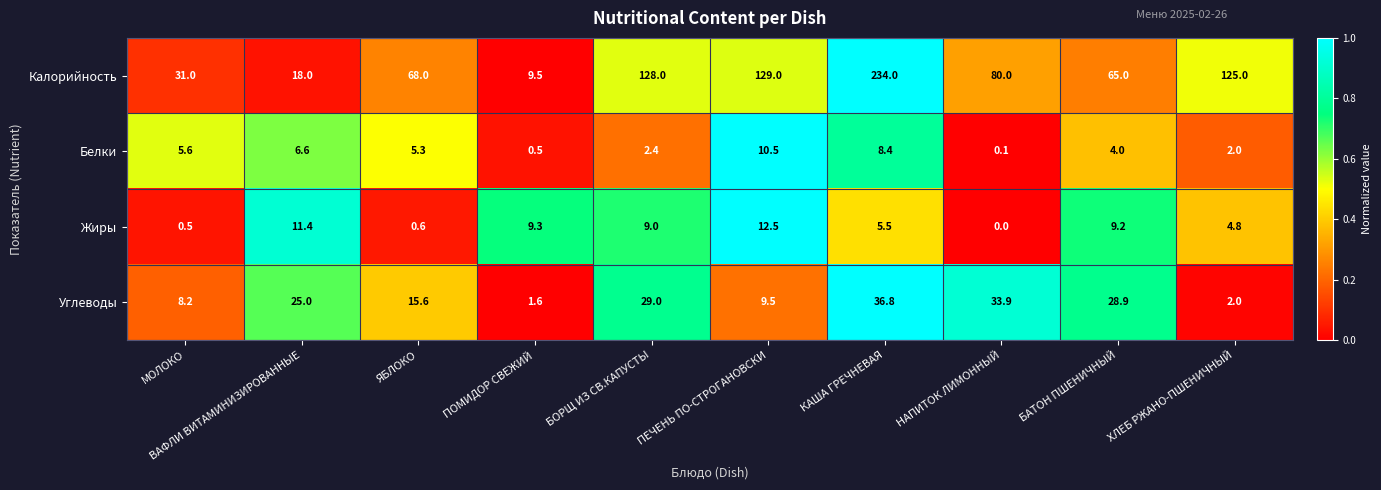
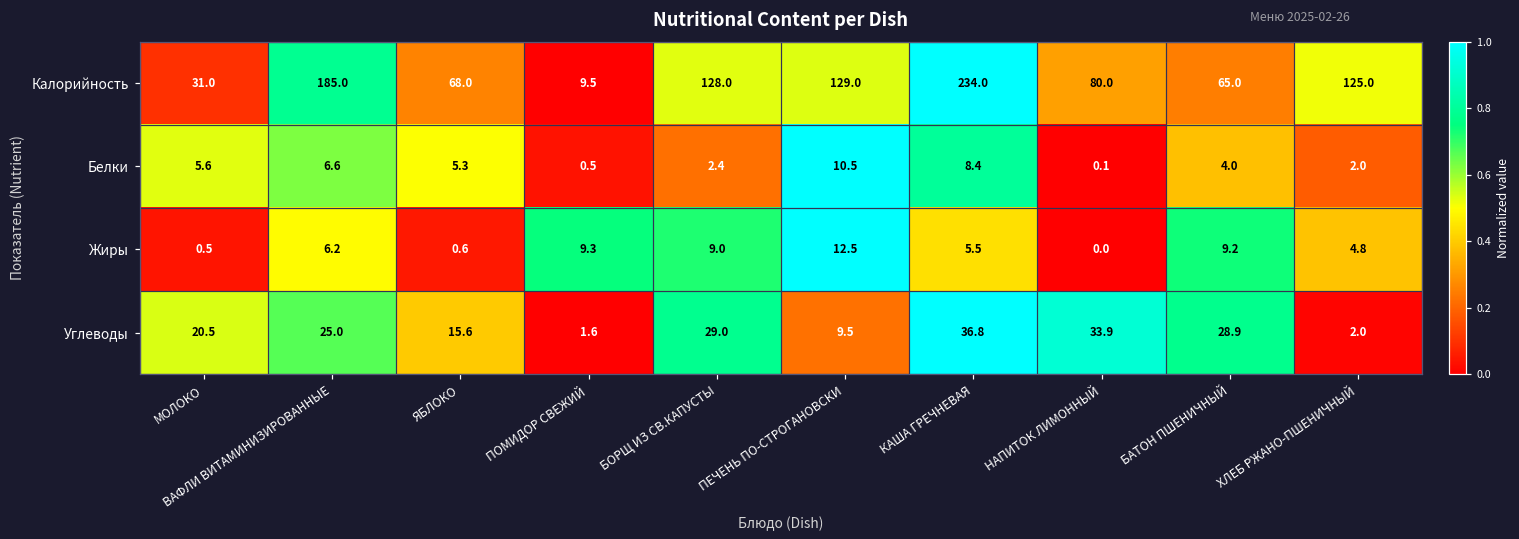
  {
    "Калорийность": {
      "МОЛОКО": 31.0,
-     "ВАФЛИ ВИТАМИНИЗИРОВАННЫЕ": 18.0,
+     "ВАФЛИ ВИТАМИНИЗИРОВАННЫЕ": 185.0,
      "ЯБЛОКО": 68.0,
      "ПОМИДОР СВЕЖИЙ": 9.5,
      "БОРЩ ИЗ СВ.КАПУСТЫ": 128.0,
      "ПЕЧЕНЬ ПО-СТРОГАНОВСКИ": 129.0,
      "КАША ГРЕЧНЕВАЯ": 234.0,
      "НАПИТОК ЛИМОННЫЙ": 80.0,
      "БАТОН ПШЕНИЧНЫЙ": 65.0,
      "ХЛЕБ РЖАНО-ПШЕНИЧНЫЙ": 125.0
    },
    "Белки": {
      "МОЛОКО": 5.6,
      "ВАФЛИ ВИТАМИНИЗИРОВАННЫЕ": 6.6,
      "ЯБЛОКО": 5.3,
      "ПОМИДОР СВЕЖИЙ": 0.5,
      "БОРЩ ИЗ СВ.КАПУСТЫ": 2.4,
      "ПЕЧЕНЬ ПО-СТРОГАНОВСКИ": 10.5,
      "КАША ГРЕЧНЕВАЯ": 8.4,
      "НАПИТОК ЛИМОННЫЙ": 0.1,
      "БАТОН ПШЕНИЧНЫЙ": 4.0,
      "ХЛЕБ РЖАНО-ПШЕНИЧНЫЙ": 2.0
    },
    "Жиры": {
      "МОЛОКО": 0.5,
-     "ВАФЛИ ВИТАМИНИЗИРОВАННЫЕ": 11.4,
+     "ВАФЛИ ВИТАМИНИЗИРОВАННЫЕ": 6.2,
      "ЯБЛОКО": 0.6,
      "ПОМИДОР СВЕЖИЙ": 9.3,
      "БОРЩ ИЗ СВ.КАПУСТЫ": 9.0,
      "ПЕЧЕНЬ ПО-СТРОГАНОВСКИ": 12.5,
      "КАША ГРЕЧНЕВАЯ": 5.5,
      "НАПИТОК ЛИМОННЫЙ": 0.0,
      "БАТОН ПШЕНИЧНЫЙ": 9.2,
      "ХЛЕБ РЖАНО-ПШЕНИЧНЫЙ": 4.8
    },
    "Углеводы": {
-     "МОЛОКО": 8.2,
+     "МОЛОКО": 20.5,
      "ВАФЛИ ВИТАМИНИЗИРОВАННЫЕ": 25.0,
      "ЯБЛОКО": 15.6,
      "ПОМИДОР СВЕЖИЙ": 1.6,
      "БОРЩ ИЗ СВ.КАПУСТЫ": 29.0,
      "ПЕЧЕНЬ ПО-СТРОГАНОВСКИ": 9.5,
      "КАША ГРЕЧНЕВАЯ": 36.8,
      "НАПИТОК ЛИМОННЫЙ": 33.9,
      "БАТОН ПШЕНИЧНЫЙ": 28.9,
      "ХЛЕБ РЖАНО-ПШЕНИЧНЫЙ": 2.0
    }
  }
